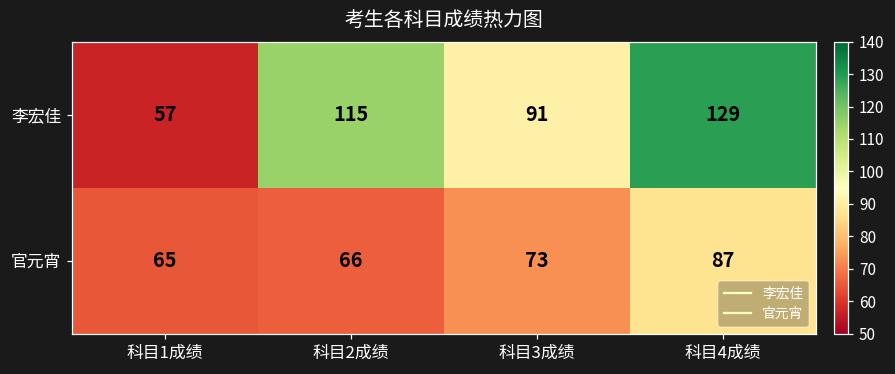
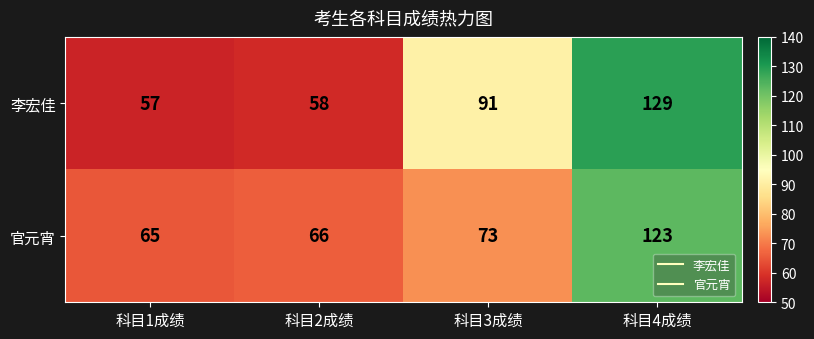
  {
    "李宏佳": {
      "科目1成绩": 57,
-     "科目2成绩": 115,
+     "科目2成绩": 58,
      "科目3成绩": 91,
      "科目4成绩": 129
    },
    "官元宵": {
      "科目1成绩": 65,
      "科目2成绩": 66,
      "科目3成绩": 73,
-     "科目4成绩": 87
+     "科目4成绩": 123
    }
  }
